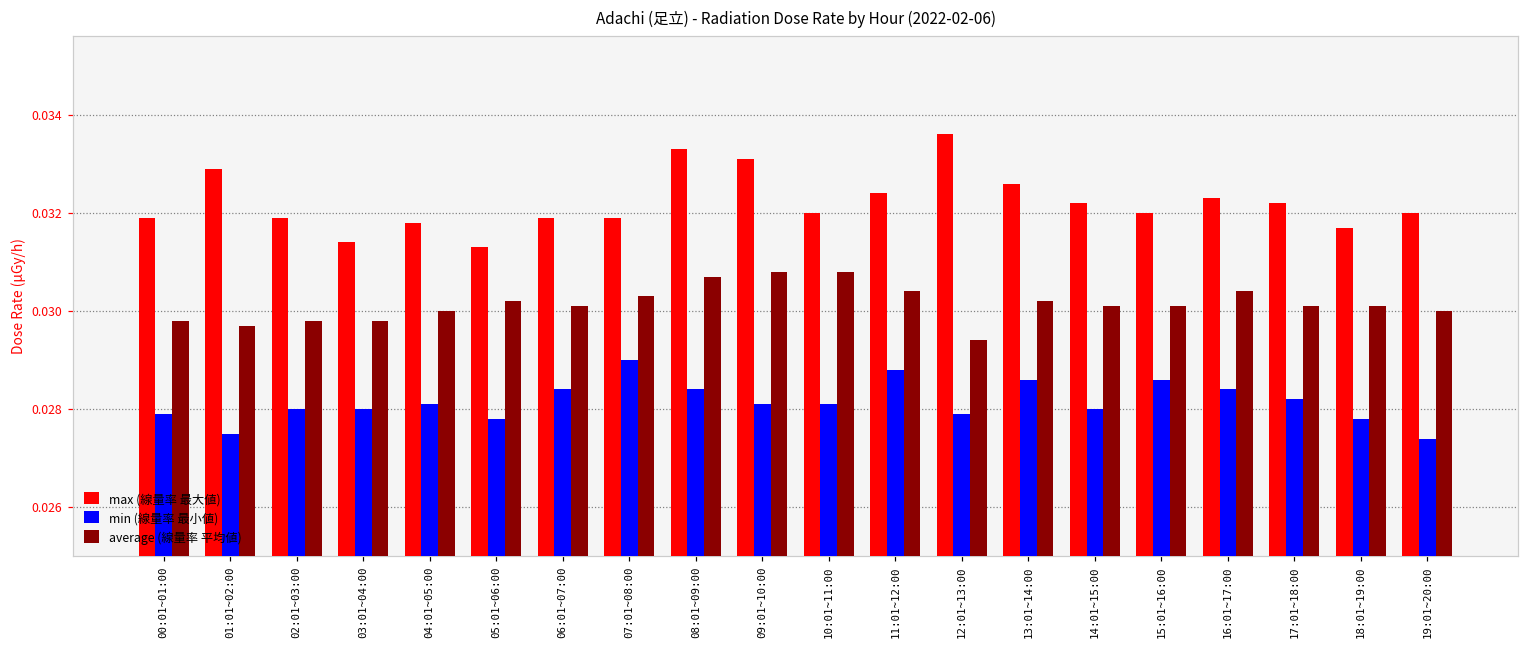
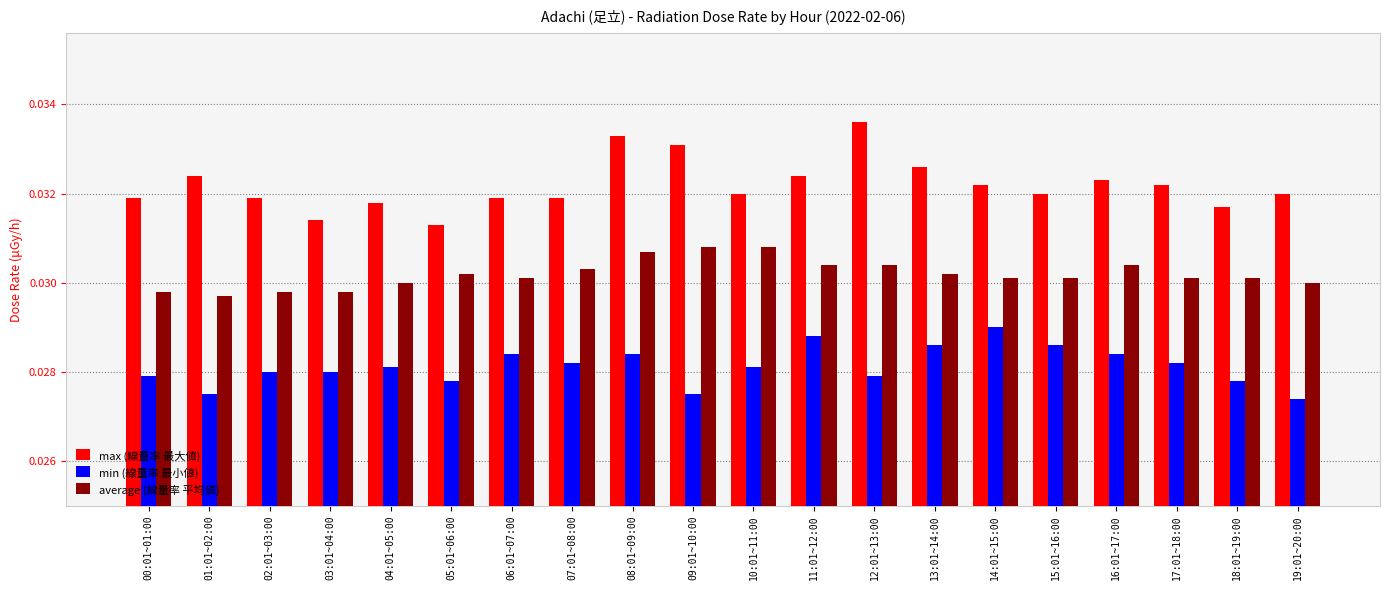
  {
    "max (線量率 最大値)": {
      "00:01~01:00": 0.0319,
-     "01:01~02:00": 0.0329,
+     "01:01~02:00": 0.0324,
      "02:01~03:00": 0.0319,
      "03:01~04:00": 0.0314,
      "04:01~05:00": 0.0318,
      "05:01~06:00": 0.0313,
      "06:01~07:00": 0.0319,
      "07:01~08:00": 0.0319,
      "08:01~09:00": 0.0333,
      "09:01~10:00": 0.0331,
      "10:01~11:00": 0.0320,
      "11:01~12:00": 0.0324,
      "12:01~13:00": 0.0336,
      "13:01~14:00": 0.0326,
      "14:01~15:00": 0.0322,
      "15:01~16:00": 0.0320,
      "16:01~17:00": 0.0323,
      "17:01~18:00": 0.0322,
      "18:01~19:00": 0.0317,
      "19:01~20:00": 0.0320
    },
    "min (線量率 最小値)": {
      "00:01~01:00": 0.0279,
      "01:01~02:00": 0.0275,
      "02:01~03:00": 0.0280,
      "03:01~04:00": 0.0280,
      "04:01~05:00": 0.0281,
      "05:01~06:00": 0.0278,
      "06:01~07:00": 0.0284,
-     "07:01~08:00": 0.0290,
+     "07:01~08:00": 0.0282,
      "08:01~09:00": 0.0284,
-     "09:01~10:00": 0.0281,
+     "09:01~10:00": 0.0275,
      "10:01~11:00": 0.0281,
      "11:01~12:00": 0.0288,
      "12:01~13:00": 0.0279,
      "13:01~14:00": 0.0286,
-     "14:01~15:00": 0.028,
+     "14:01~15:00": 0.029,
      "15:01~16:00": 0.0286,
      "16:01~17:00": 0.0284,
      "17:01~18:00": 0.0282,
      "18:01~19:00": 0.0278,
      "19:01~20:00": 0.0274
    },
    "average (線量率 平均値)": {
      "00:01~01:00": 0.0298,
      "01:01~02:00": 0.0297,
      "02:01~03:00": 0.0298,
      "03:01~04:00": 0.0298,
      "04:01~05:00": 0.0300,
      "05:01~06:00": 0.0302,
      "06:01~07:00": 0.0301,
      "07:01~08:00": 0.0303,
      "08:01~09:00": 0.0307,
      "09:01~10:00": 0.0308,
      "10:01~11:00": 0.0308,
      "11:01~12:00": 0.0304,
-     "12:01~13:00": 0.0294,
+     "12:01~13:00": 0.0304,
      "13:01~14:00": 0.0302,
      "14:01~15:00": 0.0301,
      "15:01~16:00": 0.0301,
      "16:01~17:00": 0.0304,
      "17:01~18:00": 0.0301,
      "18:01~19:00": 0.0301,
      "19:01~20:00": 0.0300
    }
  }
